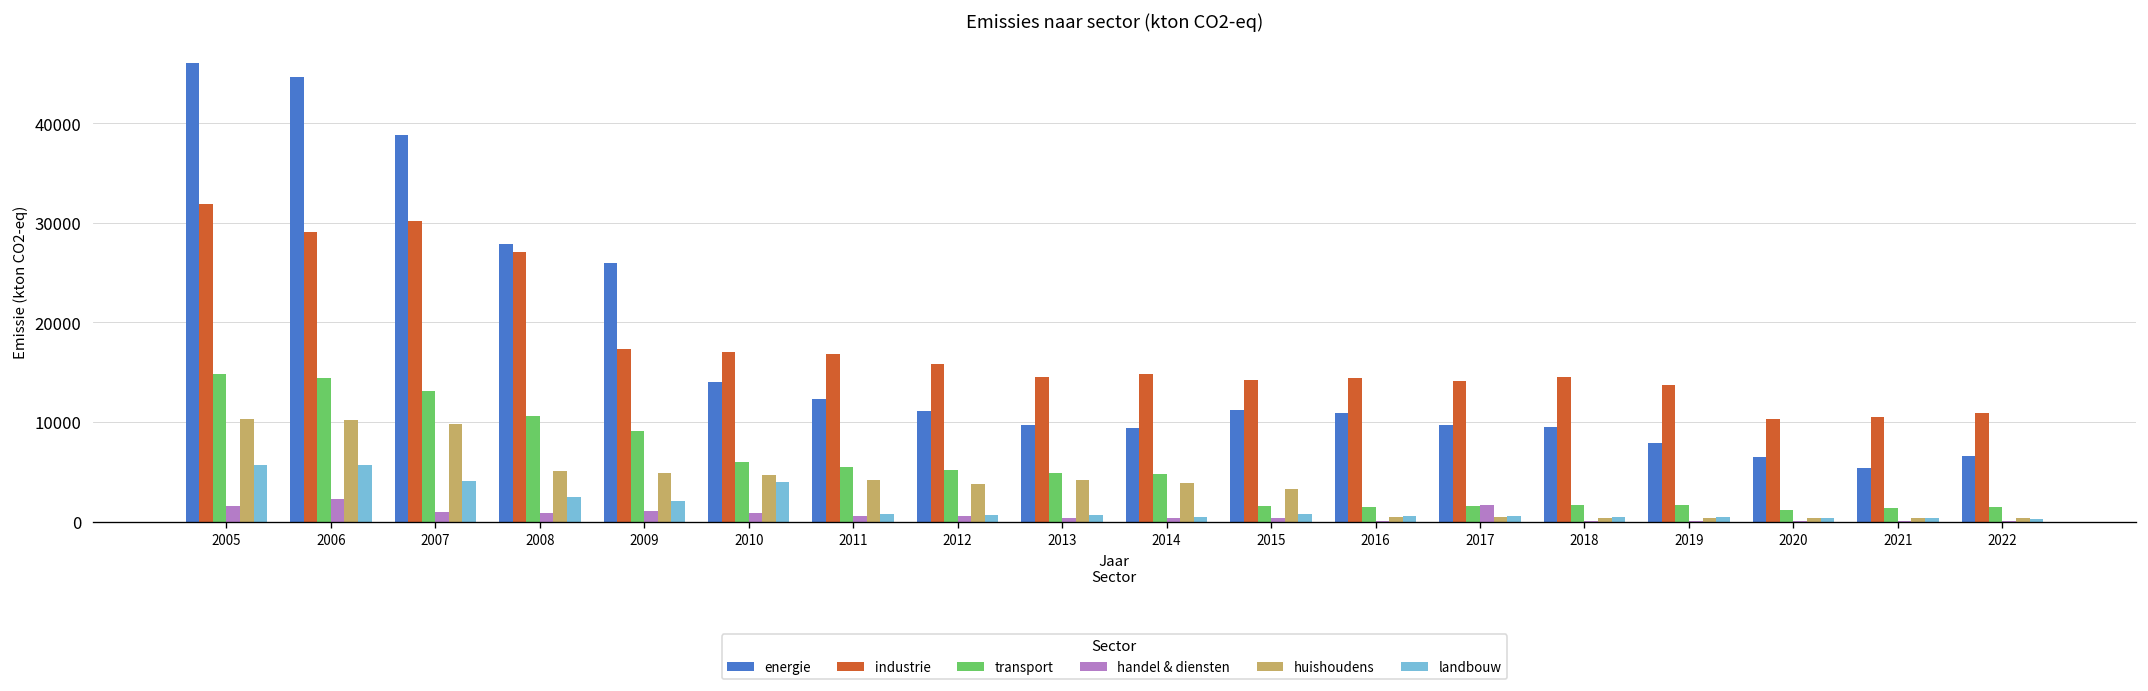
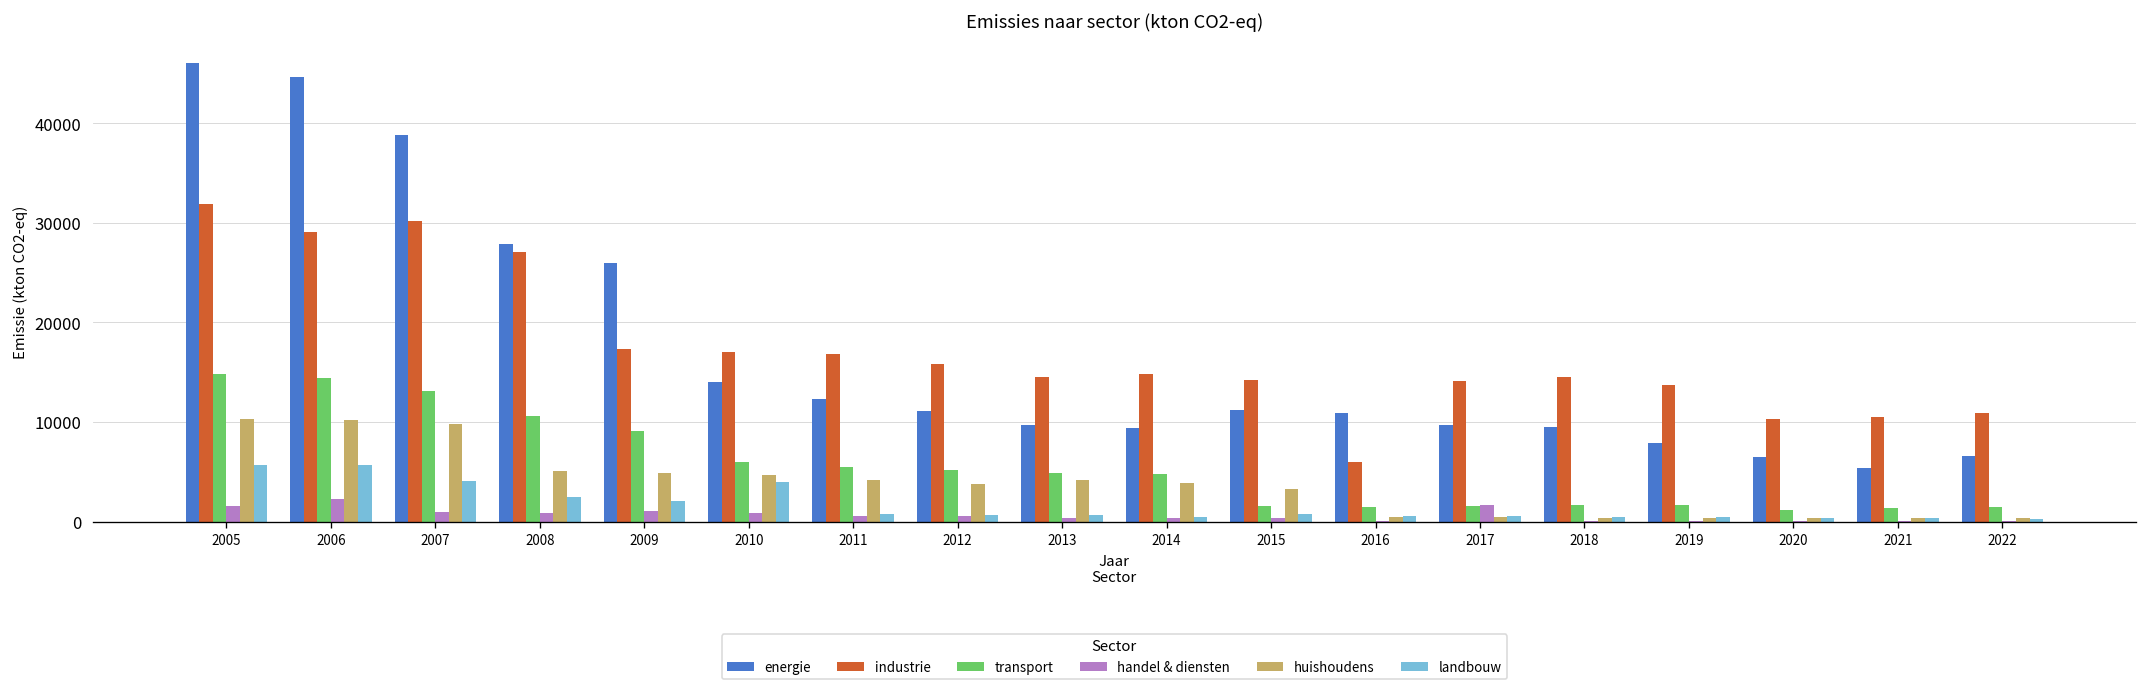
  {
    "energie": {
      "2005": 46000,
      "2006": 45000,
      "2007": 39000,
      "2008": 28000,
      "2009": 26000,
      "2010": 14000,
      "2011": 12000,
      "2012": 11000,
      "2013": 10000,
      "2014": 9000,
      "2015": 11000,
      "2016": 11000,
      "2017": 10000,
      "2018": 9000,
      "2019": 8000,
      "2020": 6000,
      "2021": 5000,
      "2022": 7000
    },
    "industrie": {
      "2005": 32000,
      "2006": 29000,
      "2007": 30000,
      "2008": 27000,
      "2009": 17000,
      "2010": 17000,
      "2011": 17000,
      "2012": 16000,
      "2013": 14000,
      "2014": 15000,
      "2015": 14000,
-     "2016": 14000,
+     "2016": 6000,
      "2017": 14000,
      "2018": 15000,
      "2019": 14000,
      "2020": 10000,
      "2021": 10000,
      "2022": 11000
    },
    "transport": {
      "2005": 15000,
      "2006": 14000,
      "2007": 13000,
      "2008": 11000,
      "2009": 9000,
      "2010": 6000,
      "2011": 5000,
      "2012": 5000,
      "2013": 5000,
      "2014": 5000,
      "2015": 2000,
      "2016": 1000,
      "2017": 2000,
      "2018": 2000,
      "2019": 2000,
      "2020": 1000,
      "2021": 1000,
      "2022": 1000
    },
    "handel & diensten": {
      "2005": 2000,
      "2006": 2000,
      "2007": 1000,
      "2008": 1000,
      "2009": 1000,
      "2010": 1000,
      "2011": 1000,
      "2012": 1000,
      "2013": 0,
      "2014": 0,
      "2015": 0,
      "2017": 2000
    },
    "huishoudens": {
      "2005": 10000,
      "2006": 10000,
      "2007": 10000,
      "2008": 5000,
      "2009": 5000,
      "2010": 5000,
      "2011": 4000,
      "2012": 4000,
      "2013": 4000,
      "2014": 4000,
      "2015": 3000,
      "2016": 0,
      "2017": 0,
      "2018": 0,
      "2019": 0,
      "2020": 0,
      "2021": 0,
      "2022": 0
    },
    "landbouw": {
      "2005": 6000,
      "2006": 6000,
      "2007": 4000,
      "2008": 2000,
      "2009": 2000,
      "2010": 4000,
      "2011": 1000,
      "2012": 1000,
      "2013": 1000,
      "2014": 0,
      "2015": 1000,
      "2016": 1000,
      "2017": 1000,
      "2018": 0,
      "2019": 1000,
      "2020": 0,
      "2021": 0
    }
  }
